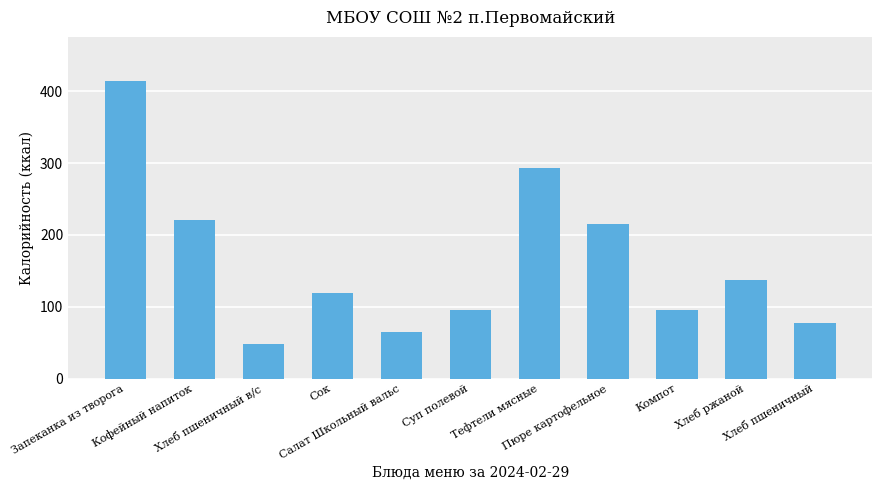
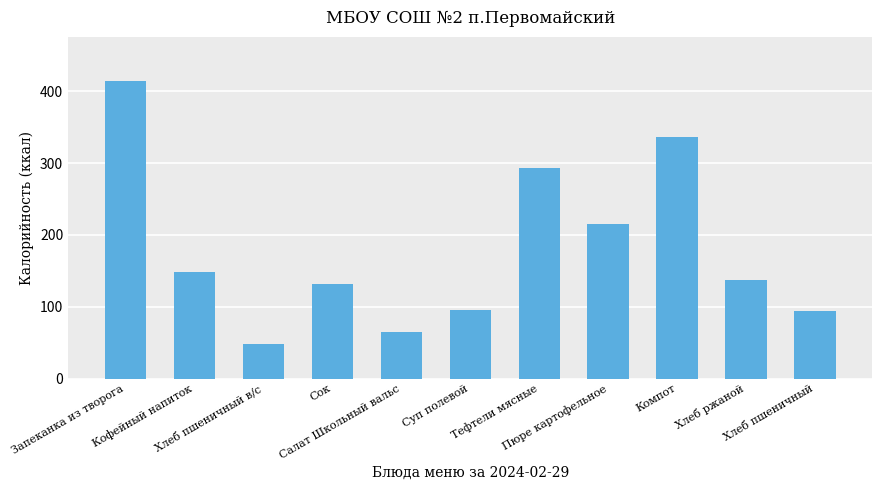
  {
    "Запеканка из творога": 410,
-   "Кофейный напиток": 220,
+   "Кофейный напиток": 150,
    "Хлеб пшеничный в/с": 50,
-   "Сок": 120,
+   "Сок": 130,
    "Салат Школьный вальс": 60,
    "Суп полевой": 100,
    "Тефтели мясные": 290,
    "Пюре картофельное": 220,
-   "Компот": 100,
+   "Компот": 340,
    "Хлеб ржаной": 140,
-   "Хлеб пшеничный": 80
+   "Хлеб пшеничный": 90
  }
